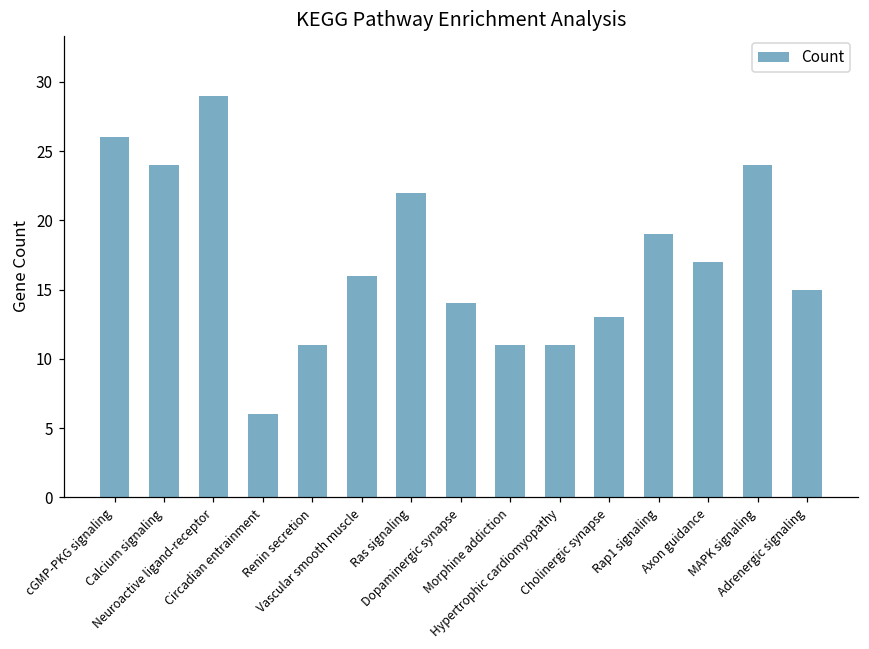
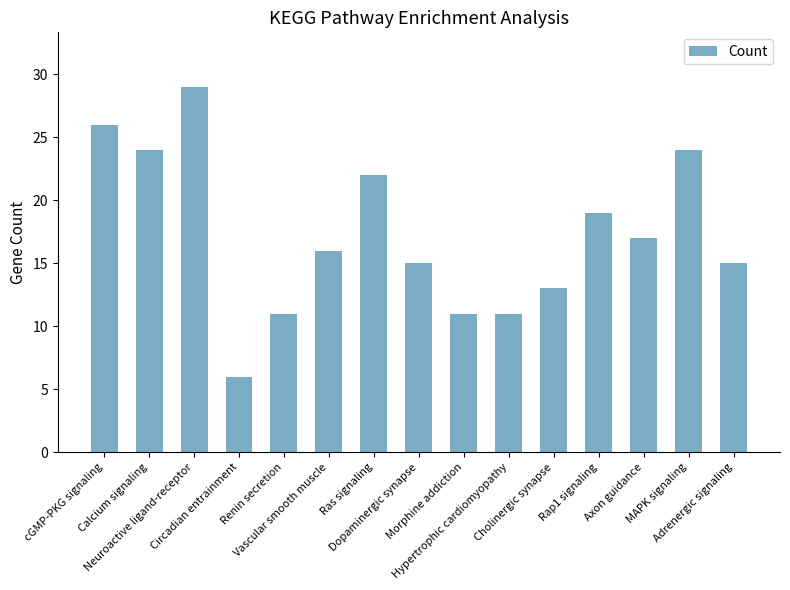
  {
    "cGMP-PKG signaling": 26,
    "Calcium signaling": 24,
    "Neuroactive ligand-receptor": 29,
    "Circadian entrainment": 6,
    "Renin secretion": 11,
    "Vascular smooth muscle": 16,
    "Ras signaling": 22,
-   "Dopaminergic synapse": 14,
+   "Dopaminergic synapse": 15,
    "Morphine addiction": 11,
    "Hypertrophic cardiomyopathy": 11,
    "Cholinergic synapse": 13,
    "Rap1 signaling": 19,
    "Axon guidance": 17,
    "MAPK signaling": 24,
    "Adrenergic signaling": 15
  }
